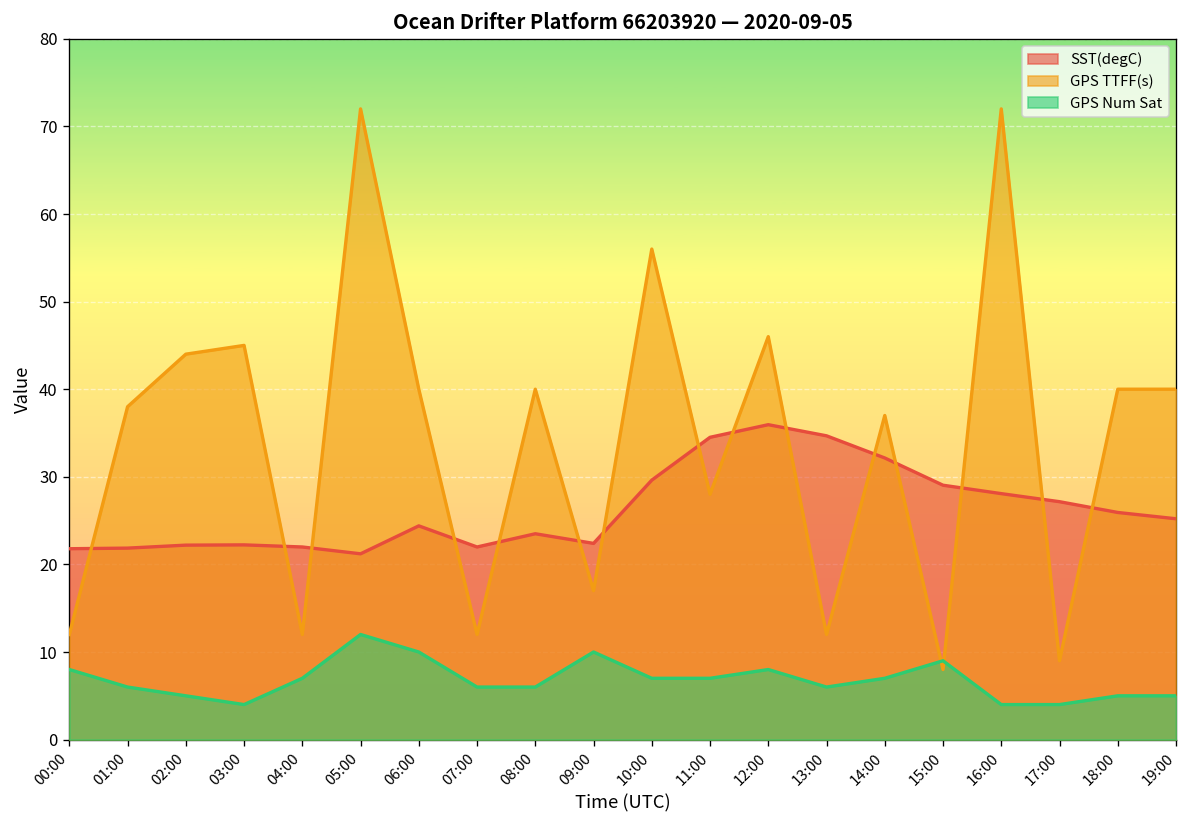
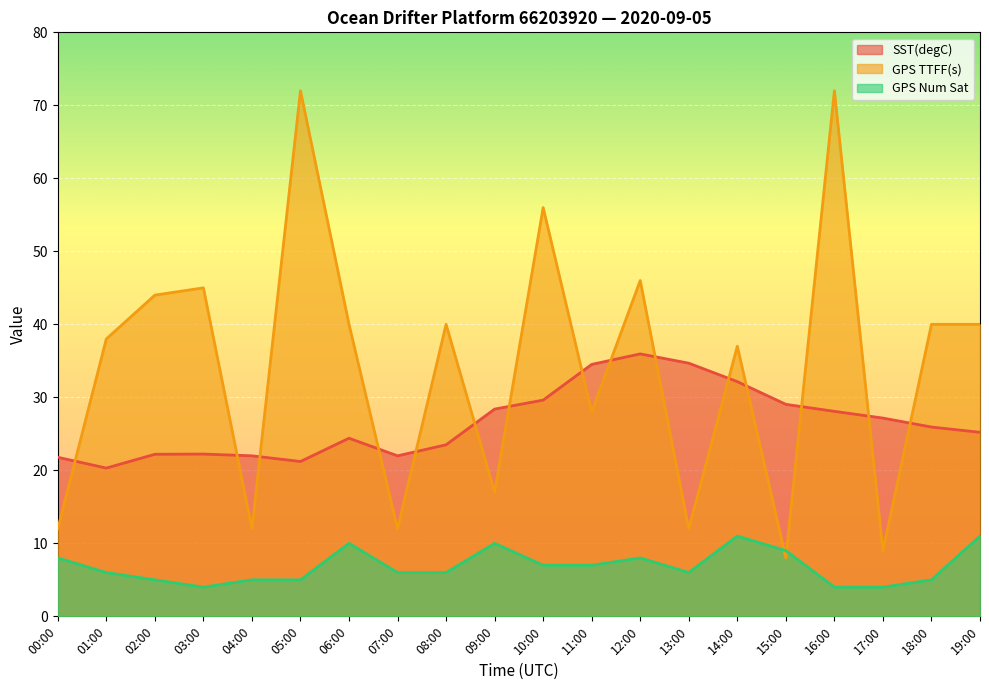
  {
    "SST(degC)": {
      "00:00": 22,
-     "01:00": 22,
+     "01:00": 20,
      "02:00": 22,
      "03:00": 22,
      "04:00": 22,
      "05:00": 21,
      "06:00": 24,
      "07:00": 22,
      "08:00": 24,
-     "09:00": 22,
+     "09:00": 28,
      "10:00": 30,
      "11:00": 35,
      "12:00": 36,
      "13:00": 35,
      "14:00": 32,
      "15:00": 29,
      "16:00": 28,
      "17:00": 27,
      "18:00": 26,
      "19:00": 25
    },
    "GPS TTFF(s)": {
      "00:00": 12,
      "01:00": 38,
      "02:00": 44,
      "03:00": 45,
      "04:00": 12,
      "05:00": 72,
      "06:00": 40,
      "07:00": 12,
      "08:00": 40,
      "09:00": 17,
      "10:00": 56,
      "11:00": 28,
      "12:00": 46,
      "13:00": 12,
      "14:00": 37,
      "15:00": 8,
      "16:00": 72,
      "17:00": 9,
      "18:00": 40,
      "19:00": 40
    },
    "GPS Num Sat": {
      "00:00": 8,
      "01:00": 6,
      "02:00": 5,
      "03:00": 4,
-     "04:00": 7,
-     "05:00": 12,
+     "04:00": 5,
+     "05:00": 5,
      "06:00": 10,
      "07:00": 6,
      "08:00": 6,
      "09:00": 10,
      "10:00": 7,
      "11:00": 7,
      "12:00": 8,
      "13:00": 6,
-     "14:00": 7,
+     "14:00": 11,
      "15:00": 9,
      "16:00": 4,
      "17:00": 4,
      "18:00": 5,
-     "19:00": 5
+     "19:00": 11
    }
  }
